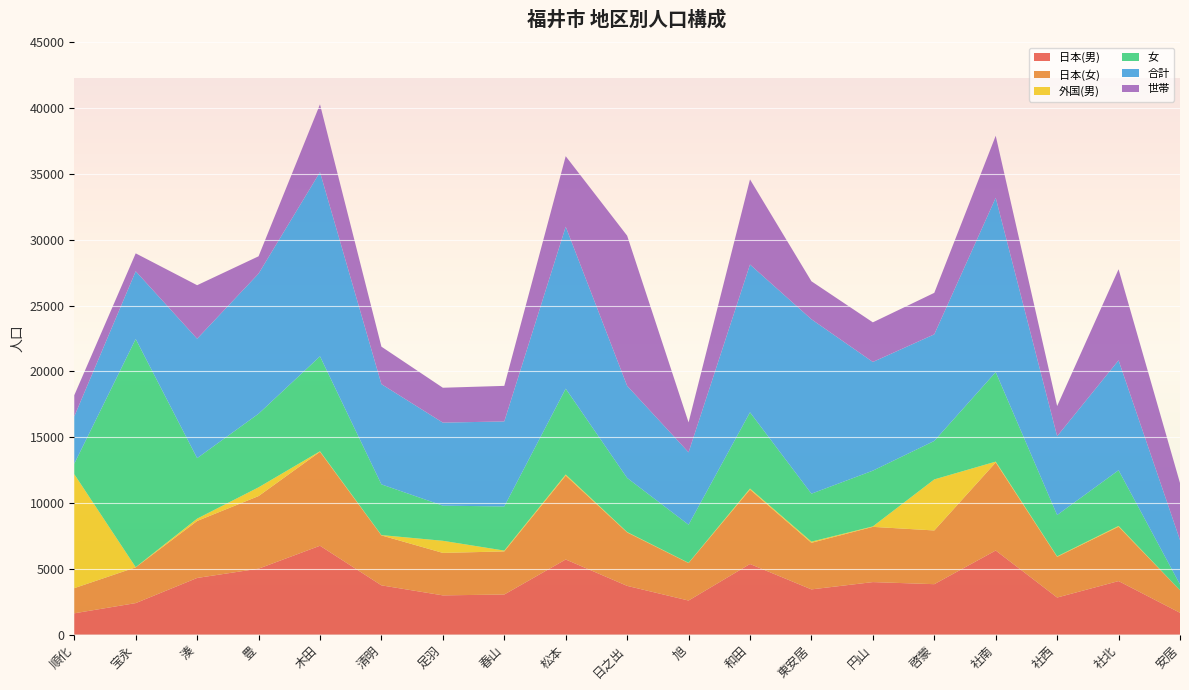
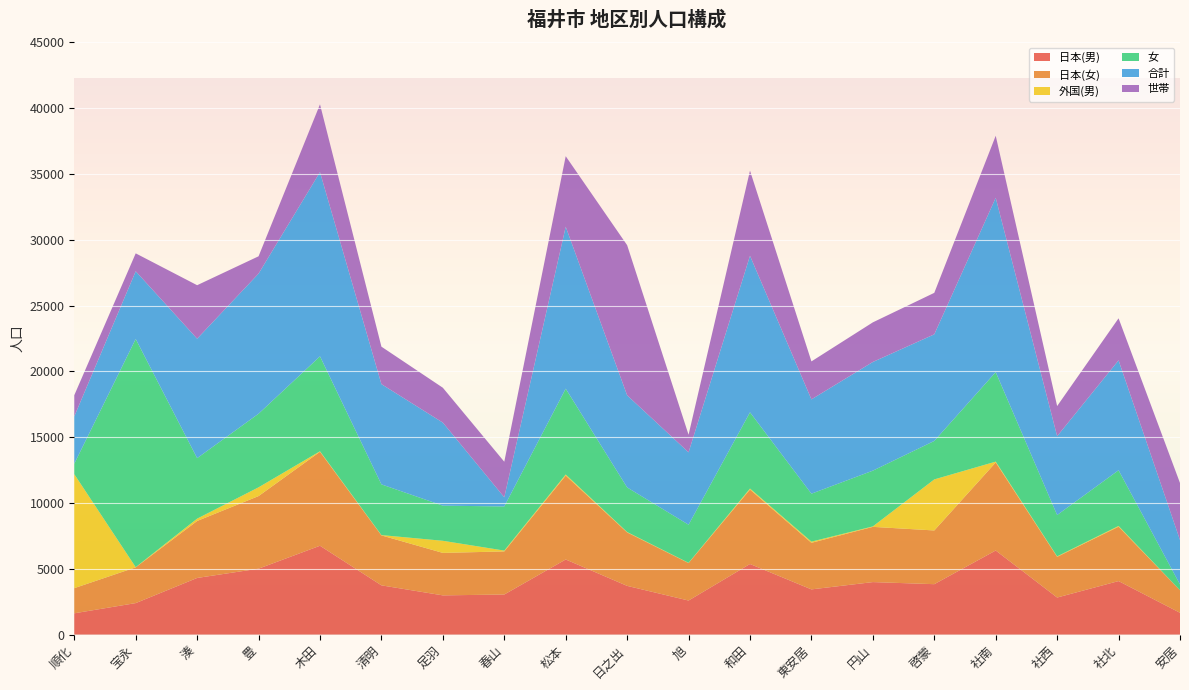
  {
    "外国(男)": {
      "順化": 8700,
      "豊": 700,
      "足羽": 900,
      "啓蒙": 3900
    },
    "女": {
      "順化": 800,
      "宝永": 17300,
      "湊": 4600,
      "豊": 5600,
      "木田": 7200,
      "清明": 3900,
      "足羽": 2700,
      "春山": 3400,
      "松本": 6500,
-     "日之出": 4100,
+     "日之出": 3400,
      "旭": 2900,
      "和田": 5800,
      "東安居": 3600,
      "円山": 4200,
      "啓蒙": 2900,
      "社南": 6800,
      "社西": 3100,
      "社北": 4200,
      "安居": 400
    },
    "合計": {
      "順化": 3600,
      "宝永": 5100,
      "湊": 9100,
      "豊": 10600,
      "木田": 14000,
      "清明": 7600,
      "足羽": 6300,
-     "春山": 6500,
+     "春山": 700,
      "松本": 12300,
      "日之出": 7000,
      "旭": 5500,
-     "和田": 11200,
-     "東安居": 13300,
+     "和田": 11900,
+     "東安居": 7200,
      "円山": 8300,
      "啓蒙": 8100,
      "社南": 13200,
      "社西": 6000,
      "社北": 8400,
      "安居": 3400
    },
    "世帯": {
      "順化": 1600,
      "宝永": 1400,
      "湊": 4100,
      "豊": 1300,
      "木田": 5100,
      "清明": 2800,
      "足羽": 2700,
      "春山": 2700,
      "松本": 5400,
      "日之出": 11400,
-     "旭": 2300,
+     "旭": 1300,
      "和田": 6500,
      "東安居": 2900,
      "円山": 3000,
      "啓蒙": 3200,
      "社南": 4700,
      "社西": 2300,
-     "社北": 6900,
+     "社北": 3200,
      "安居": 4300
    }
  }
